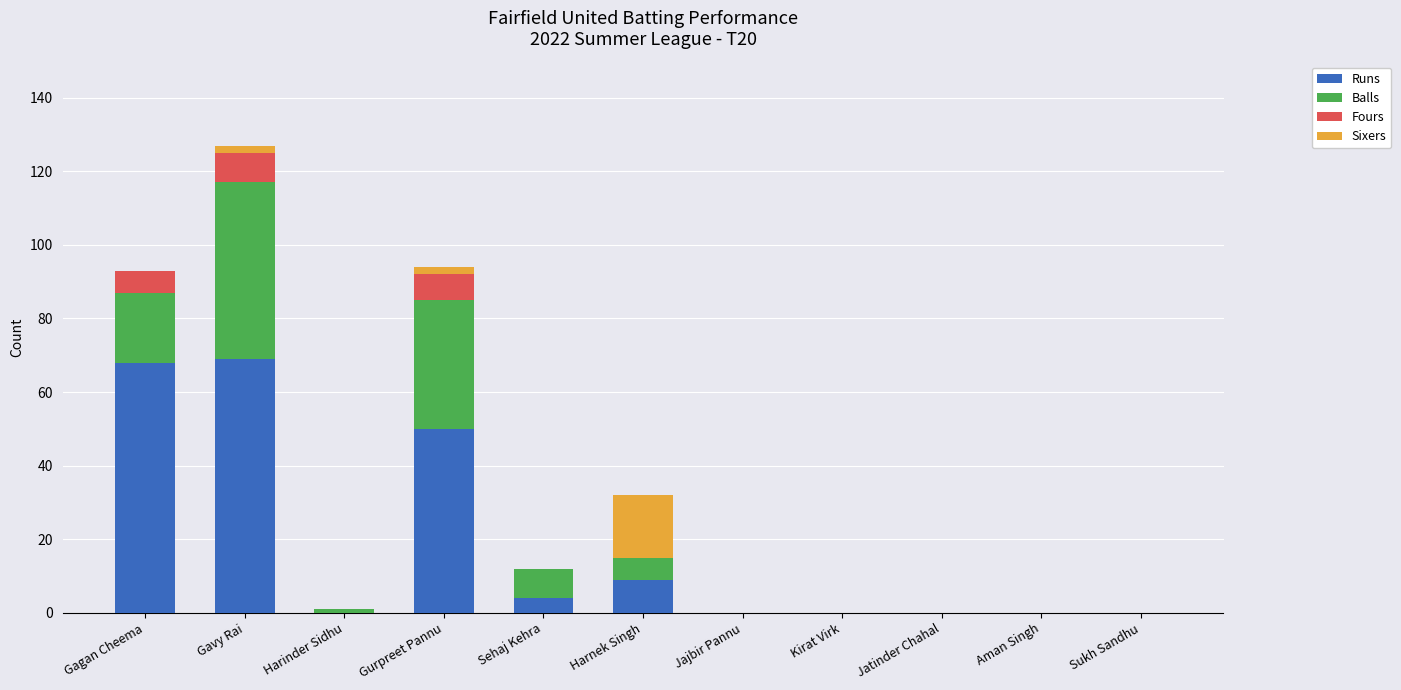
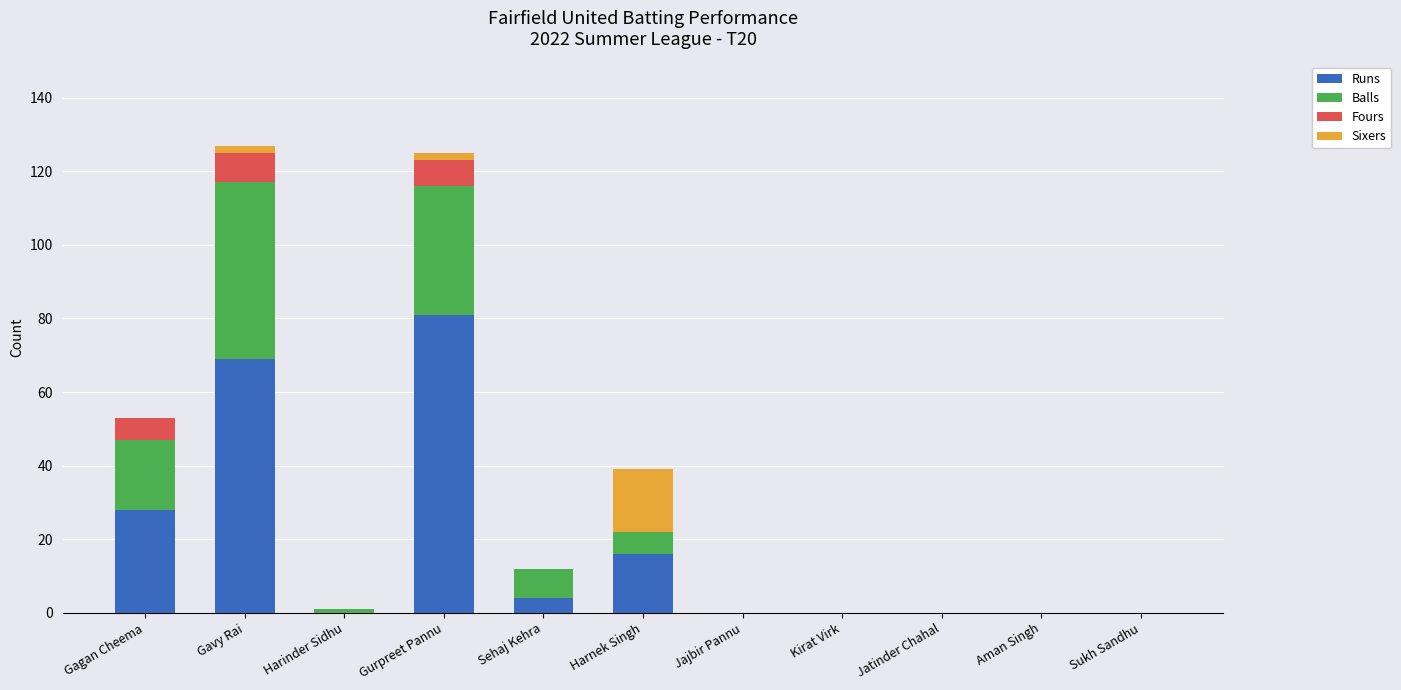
  {
    "Runs": {
-     "Gagan Cheema": 68,
+     "Gagan Cheema": 28,
      "Gavy Rai": 69,
      "Harinder Sidhu": 0,
-     "Gurpreet Pannu": 50,
+     "Gurpreet Pannu": 81,
      "Sehaj Kehra": 4,
-     "Harnek Singh": 9,
+     "Harnek Singh": 16,
      "Jajbir Pannu": 0,
      "Kirat Virk": 0,
      "Jatinder Chahal": 0,
      "Aman Singh": 0,
      "Sukh Sandhu": 0
    },
    "Balls": {
      "Gagan Cheema": 19,
      "Gavy Rai": 48,
      "Harinder Sidhu": 1,
      "Gurpreet Pannu": 35,
      "Sehaj Kehra": 8,
      "Harnek Singh": 6,
      "Jajbir Pannu": 0,
      "Kirat Virk": 0,
      "Jatinder Chahal": 0,
      "Aman Singh": 0,
      "Sukh Sandhu": 0
    },
    "Fours": {
      "Gagan Cheema": 6,
      "Gavy Rai": 8,
      "Harinder Sidhu": 0,
      "Gurpreet Pannu": 7,
      "Sehaj Kehra": 0,
      "Harnek Singh": 0,
      "Jajbir Pannu": 0,
      "Kirat Virk": 0,
      "Jatinder Chahal": 0,
      "Aman Singh": 0,
      "Sukh Sandhu": 0
    },
    "Sixers": {
      "Gagan Cheema": 0,
      "Gavy Rai": 2,
      "Harinder Sidhu": 0,
      "Gurpreet Pannu": 2,
      "Sehaj Kehra": 0,
      "Harnek Singh": 17,
      "Jajbir Pannu": 0,
      "Kirat Virk": 0,
      "Jatinder Chahal": 0,
      "Aman Singh": 0,
      "Sukh Sandhu": 0
    }
  }
